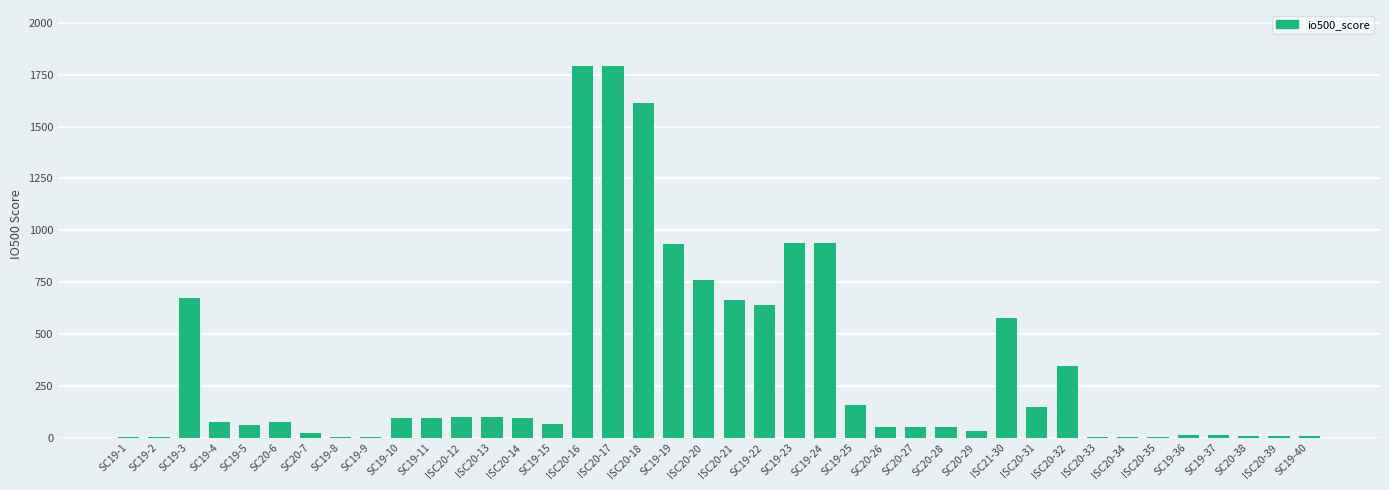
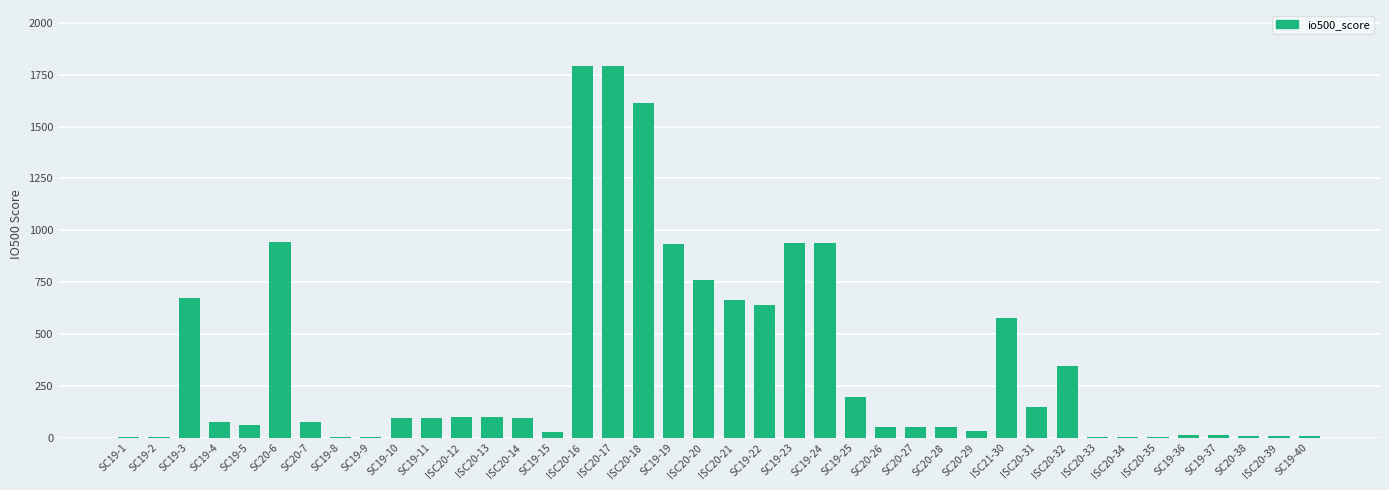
  {
    "SC19-3": 670,
    "SC19-4": 80,
    "SC19-5": 60,
-   "SC20-6": 80,
-   "SC20-7": 20,
+   "SC20-6": 940,
+   "SC20-7": 80,
    "SC19-10": 90,
    "SC19-11": 90,
    "ISC20-12": 100,
    "ISC20-13": 100,
    "ISC20-14": 100,
-   "SC19-15": 70,
+   "SC19-15": 30,
    "ISC20-16": 1790,
    "ISC20-17": 1790,
    "ISC20-18": 1610,
    "SC19-19": 930,
    "ISC20-20": 760,
    "ISC20-21": 660,
    "SC19-22": 640,
    "SC19-23": 940,
    "SC19-24": 940,
-   "SC19-25": 160,
+   "SC19-25": 200,
    "SC20-26": 50,
    "SC20-27": 50,
    "SC20-28": 50,
    "SC20-29": 30,
    "ISC21-30": 580,
    "ISC20-31": 150,
    "ISC20-32": 350,
    "SC19-36": 10,
    "SC19-37": 10
  }
